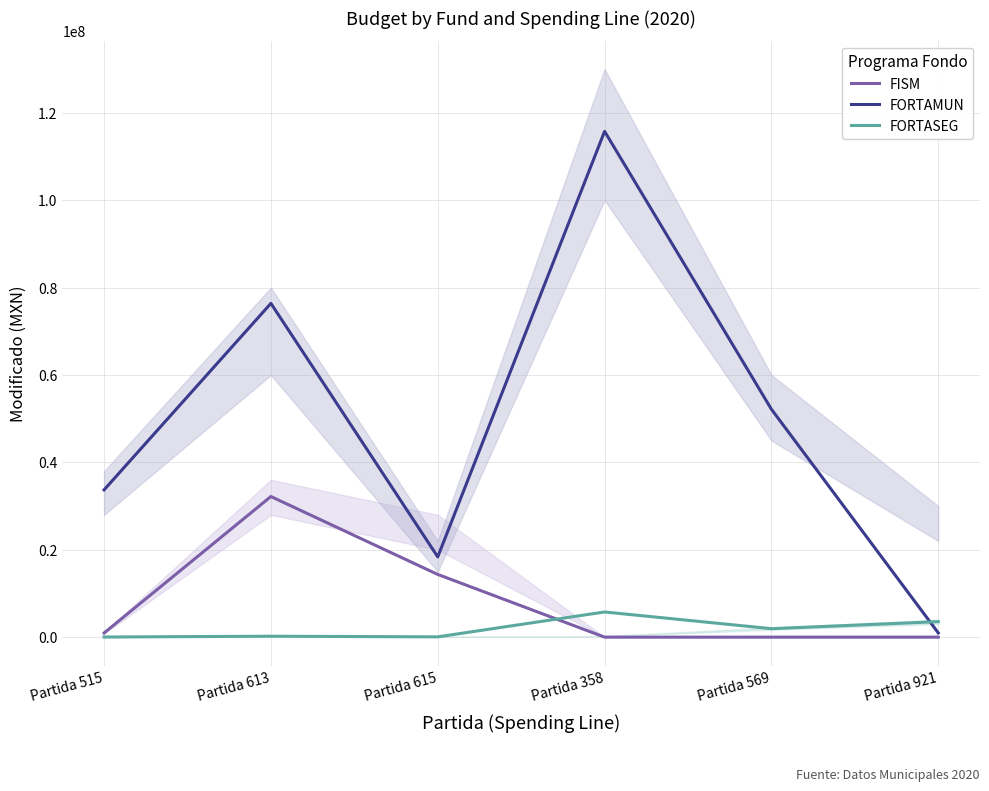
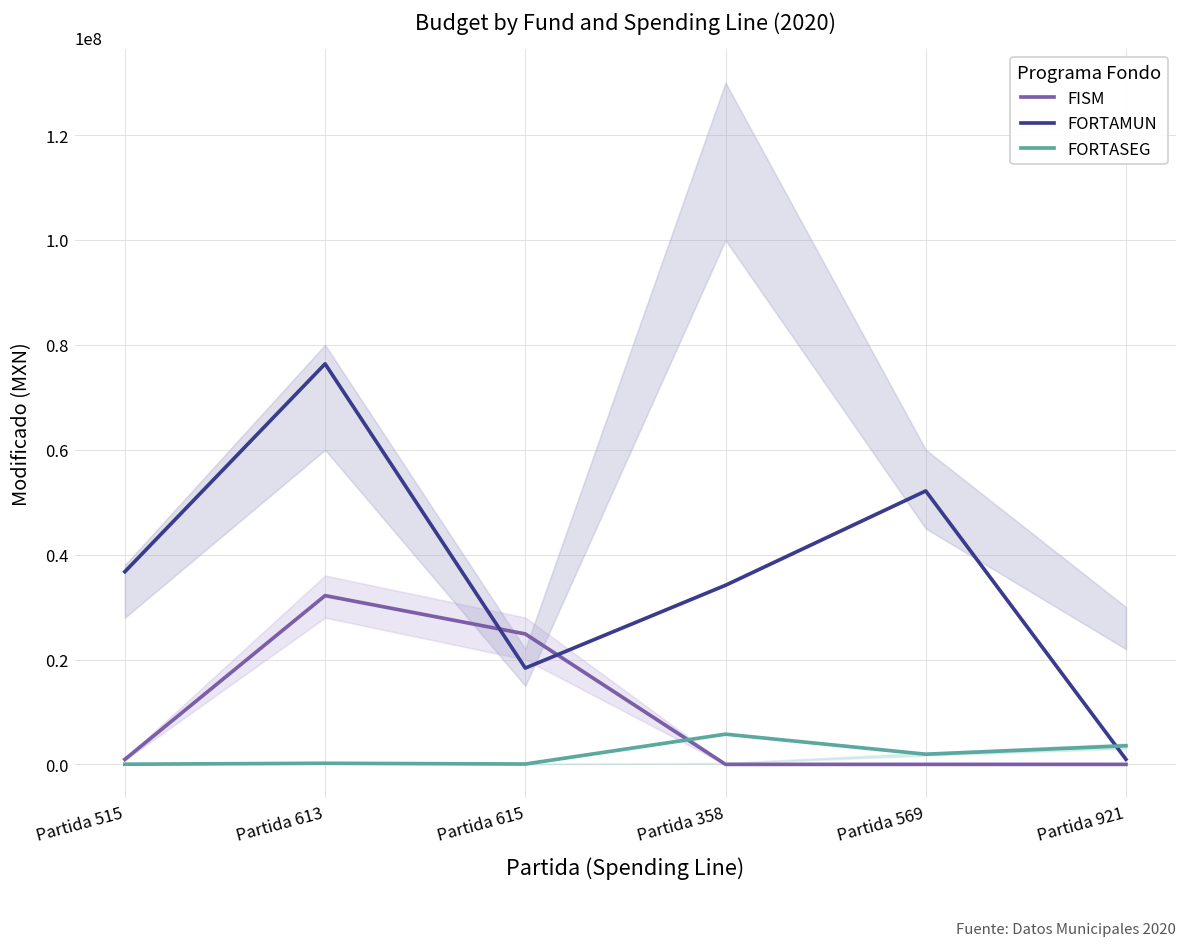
  {
    "FISM": {
      "Partida 613": 32000000,
-     "Partida 615": 14000000
+     "Partida 615": 25000000
    },
    "FORTAMUN": {
-     "Partida 515": 34000000,
+     "Partida 515": 37000000,
      "Partida 613": 76000000,
      "Partida 615": 18000000,
-     "Partida 358": 116000000,
+     "Partida 358": 34000000,
      "Partida 569": 52000000,
      "Partida 921": 1000000
    },
    "FORTASEG": {
      "Partida 358": 6000000
    }
  }
